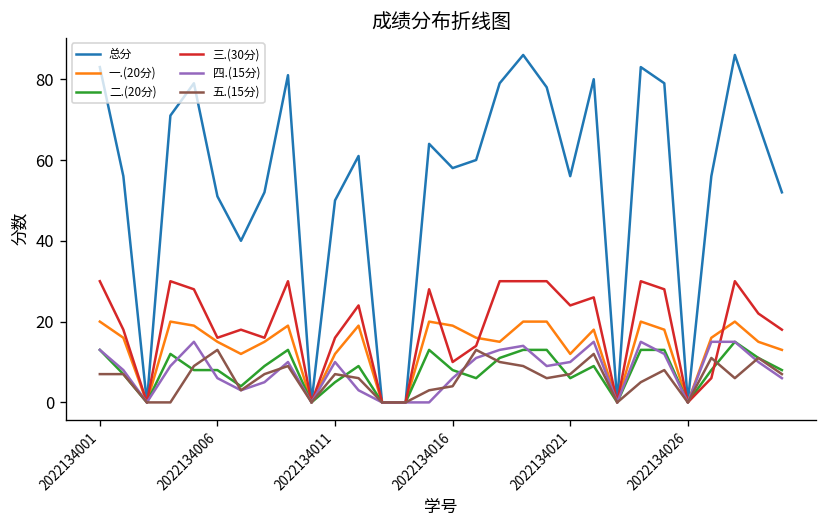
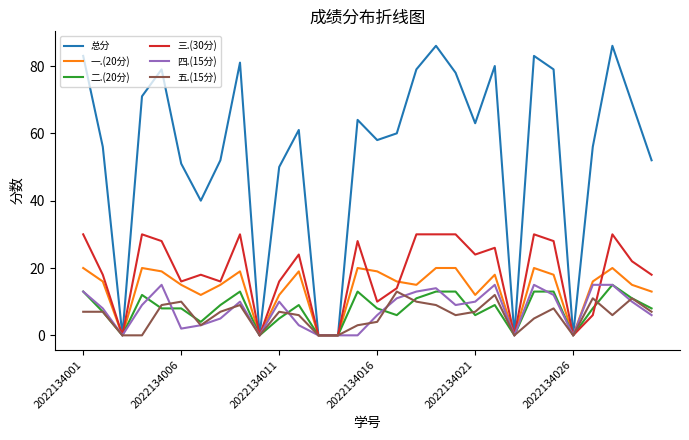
  {
    "总分": {
      "2022134006": 51,
      "2022134011": 50,
      "2022134016": 58,
-     "2022134021": 56
+     "2022134021": 63
    },
    "一.(20分)": {
      "2022134001": 20,
      "2022134006": 15,
      "2022134011": 12,
      "2022134016": 19,
      "2022134021": 12
    },
    "二.(20分)": {
      "2022134006": 8,
      "2022134011": 5,
      "2022134016": 8,
      "2022134021": 6
    },
    "三.(30分)": {
      "2022134001": 30,
      "2022134006": 16,
      "2022134011": 16,
      "2022134016": 10,
      "2022134021": 24
    },
    "四.(15分)": {
-     "2022134006": 6,
+     "2022134006": 2,
      "2022134011": 10,
      "2022134016": 6,
      "2022134021": 10
    },
    "五.(15分)": {
      "2022134001": 7,
-     "2022134006": 13,
+     "2022134006": 10,
      "2022134011": 7,
      "2022134016": 4,
      "2022134021": 7
    }
  }
